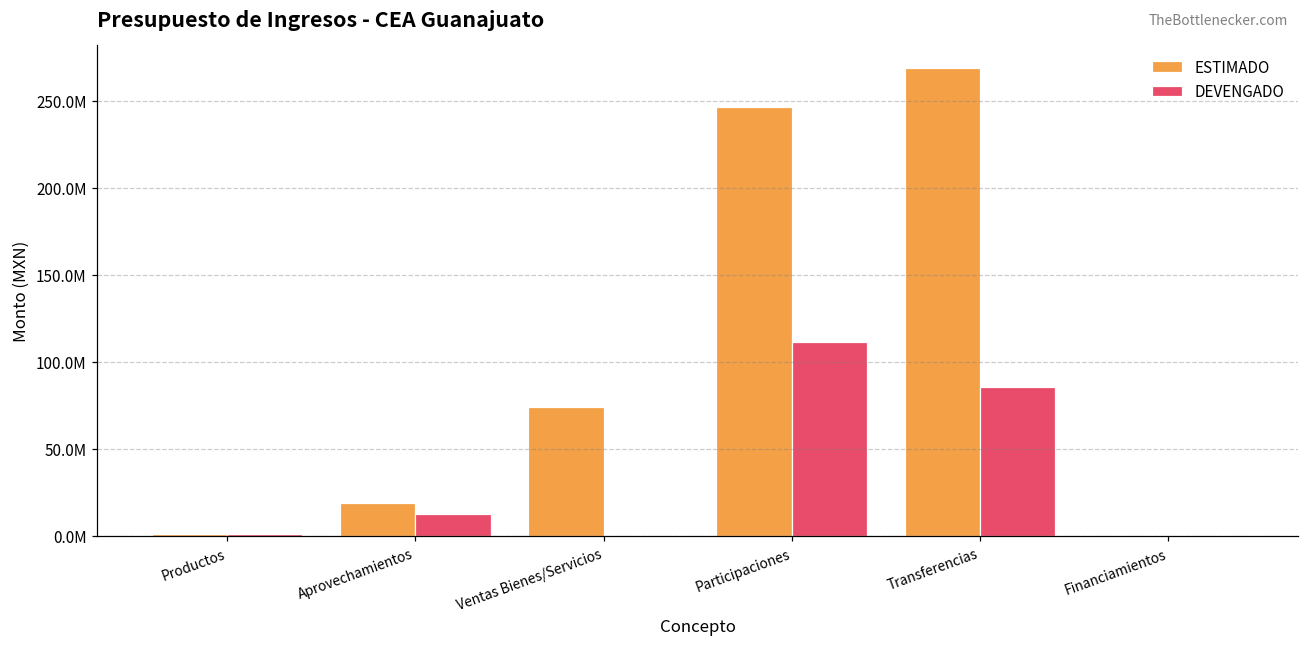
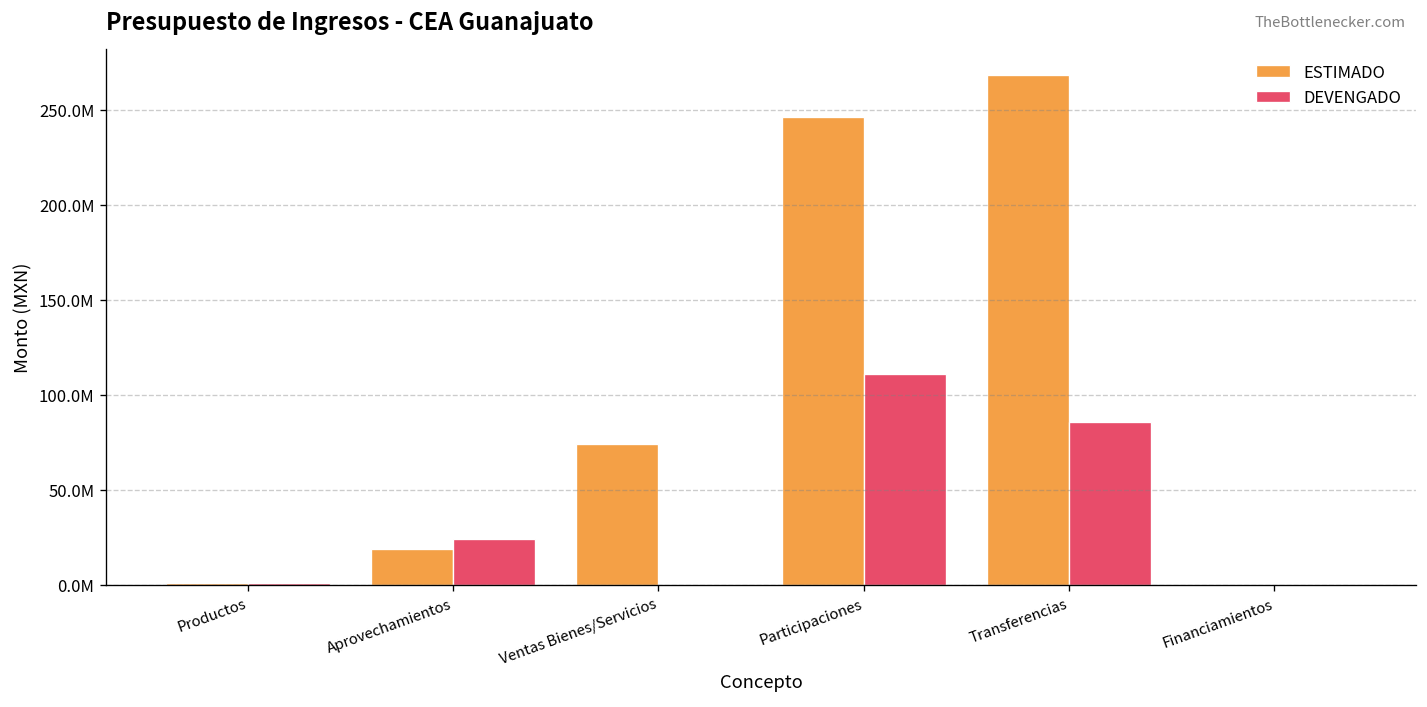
  {
    "ESTIMADO": {
      "Aprovechamientos": 19000000,
      "Ventas Bienes/Servicios": 74000000,
      "Participaciones": 246000000,
      "Transferencias": 269000000,
      "Financiamientos": 0
    },
    "DEVENGADO": {
-     "Aprovechamientos": 13000000,
+     "Aprovechamientos": 24000000,
      "Participaciones": 111000000,
      "Transferencias": 86000000,
      "Financiamientos": 0
    }
  }
